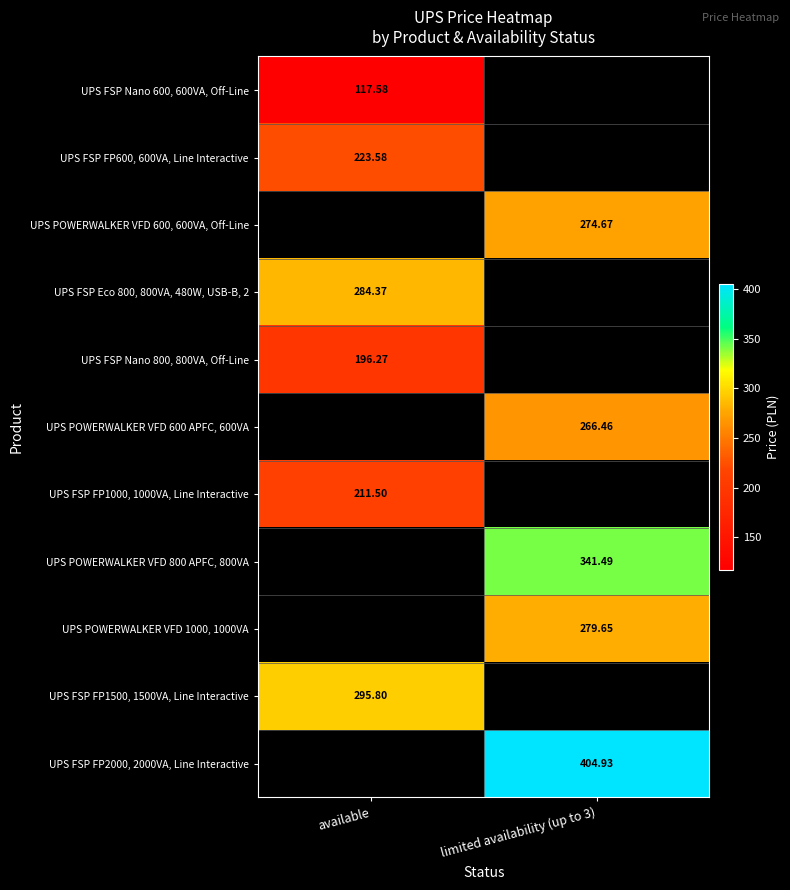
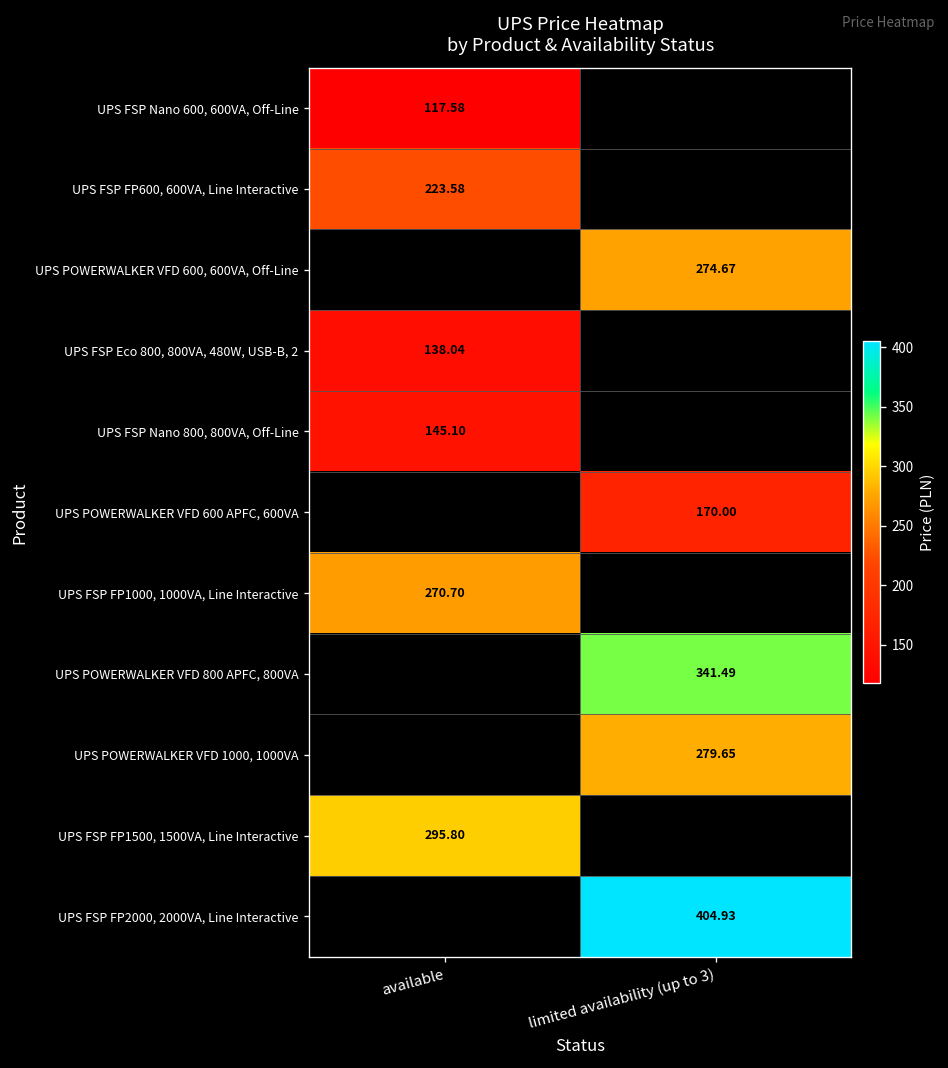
  {
    "UPS FSP Nano 600, 600VA, Off-Line": {
      "available": 117.58
    },
    "UPS FSP FP600, 600VA, Line Interactive": {
      "available": 223.58
    },
    "UPS POWERWALKER VFD 600, 600VA, Off-Line": {
      "limited availability (up to 3)": 274.67
    },
    "UPS FSP Eco 800, 800VA, 480W, USB-B, 2": {
-     "available": 284.37
+     "available": 138.04
    },
    "UPS FSP Nano 800, 800VA, Off-Line": {
-     "available": 196.27
+     "available": 145.10
    },
    "UPS POWERWALKER VFD 600 APFC, 600VA": {
-     "limited availability (up to 3)": 266.46
+     "limited availability (up to 3)": 170.00
    },
    "UPS FSP FP1000, 1000VA, Line Interactive": {
-     "available": 211.50
+     "available": 270.70
    },
    "UPS POWERWALKER VFD 800 APFC, 800VA": {
      "limited availability (up to 3)": 341.49
    },
    "UPS POWERWALKER VFD 1000, 1000VA": {
      "limited availability (up to 3)": 279.65
    },
    "UPS FSP FP1500, 1500VA, Line Interactive": {
      "available": 295.80
    },
    "UPS FSP FP2000, 2000VA, Line Interactive": {
      "limited availability (up to 3)": 404.93
    }
  }
